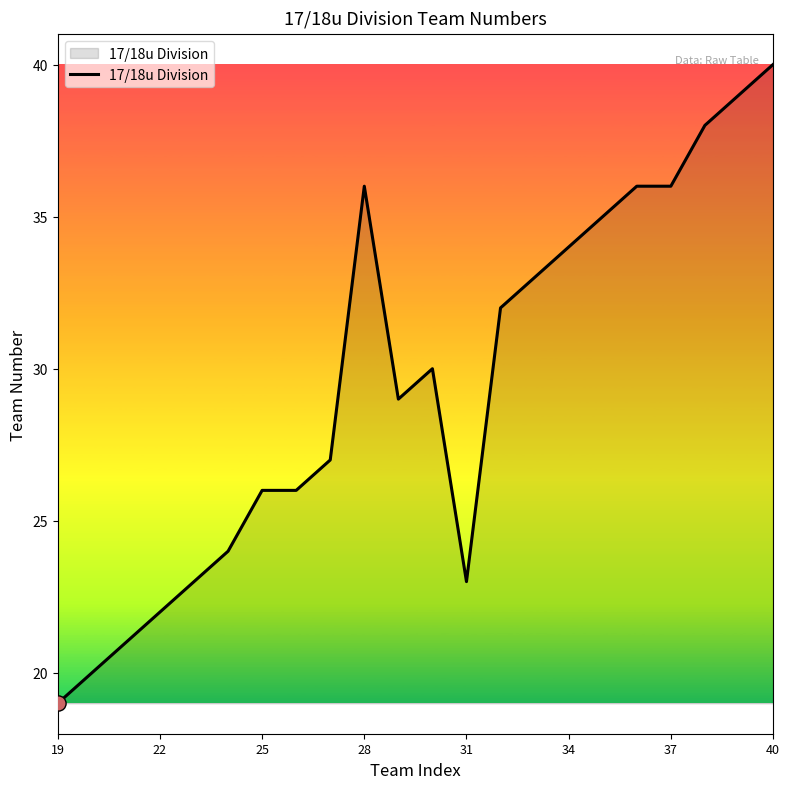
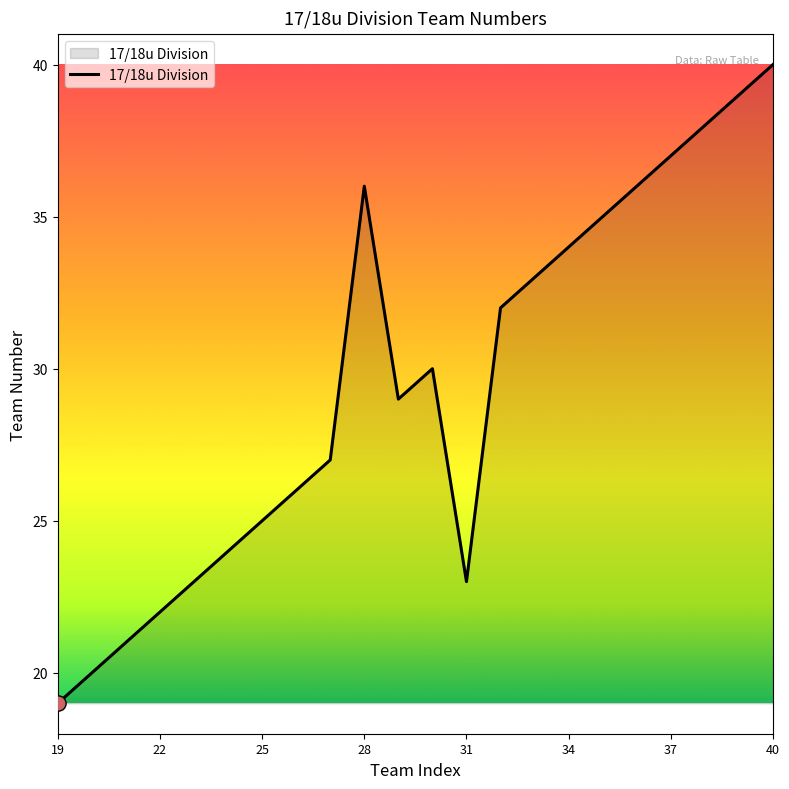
  {
    "17/18u Division": {
      "22": 22,
-     "25": 26,
+     "25": 25,
      "28": 36,
      "31": 23,
      "34": 34,
-     "37": 36,
+     "37": 37,
      "40": 40
    }
  }
